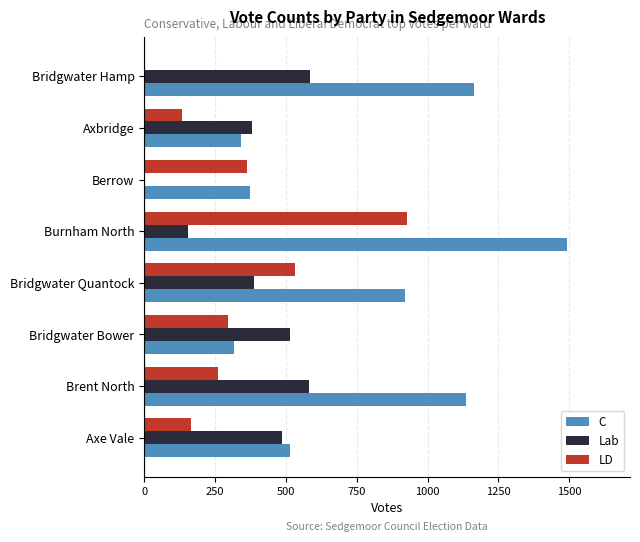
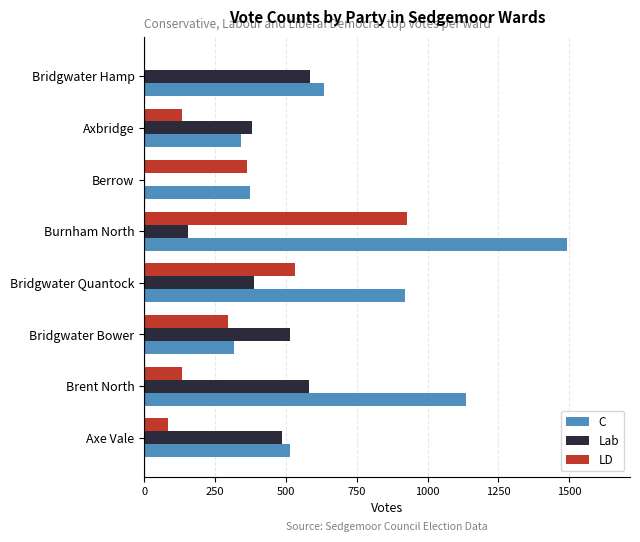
  {
    "C": {
-     "Bridgwater Hamp": 1160,
+     "Bridgwater Hamp": 630,
      "Axbridge": 340,
      "Berrow": 370,
      "Burnham North": 1490,
      "Bridgwater Quantock": 920,
      "Bridgwater Bower": 320,
      "Brent North": 1140,
      "Axe Vale": 520
    },
    "Lab": {
      "Bridgwater Hamp": 590,
      "Axbridge": 380,
      "Berrow": 0,
      "Burnham North": 160,
      "Bridgwater Quantock": 390,
      "Bridgwater Bower": 510,
      "Brent North": 580,
      "Axe Vale": 490
    },
    "LD": {
      "Bridgwater Hamp": 0,
      "Axbridge": 140,
      "Berrow": 360,
      "Burnham North": 930,
      "Bridgwater Quantock": 530,
      "Bridgwater Bower": 300,
-     "Brent North": 260,
-     "Axe Vale": 160
+     "Brent North": 130,
+     "Axe Vale": 80
    }
  }
